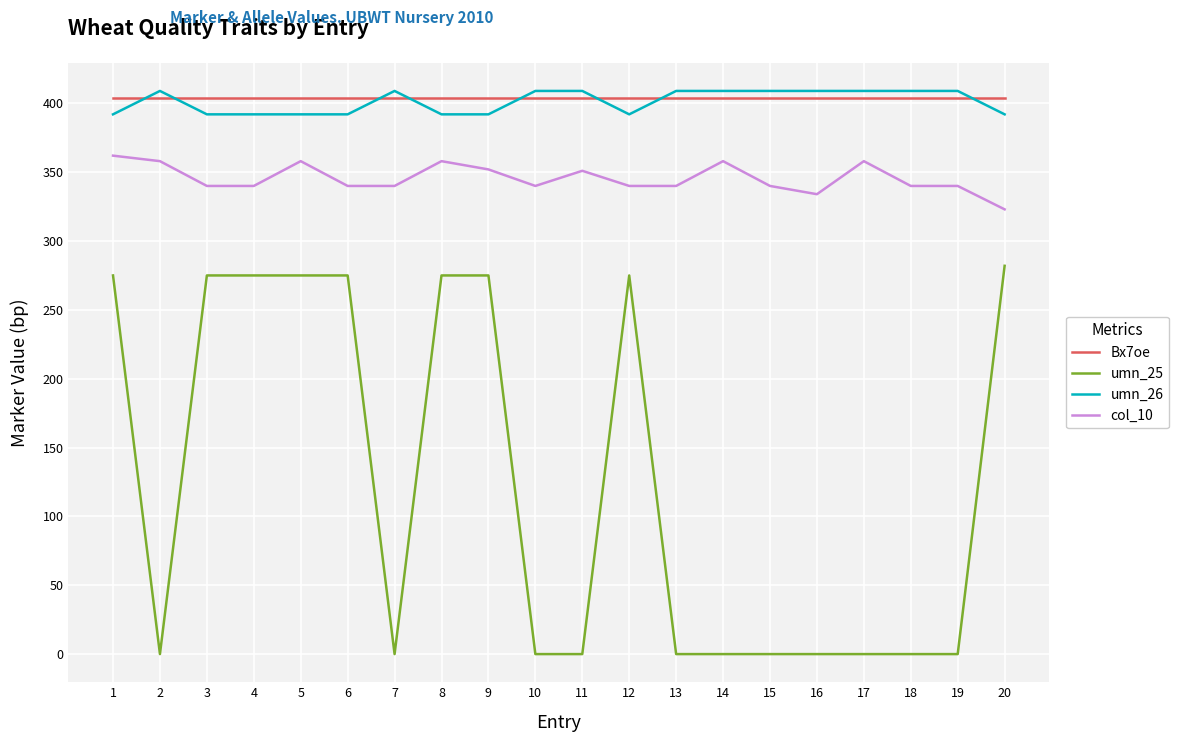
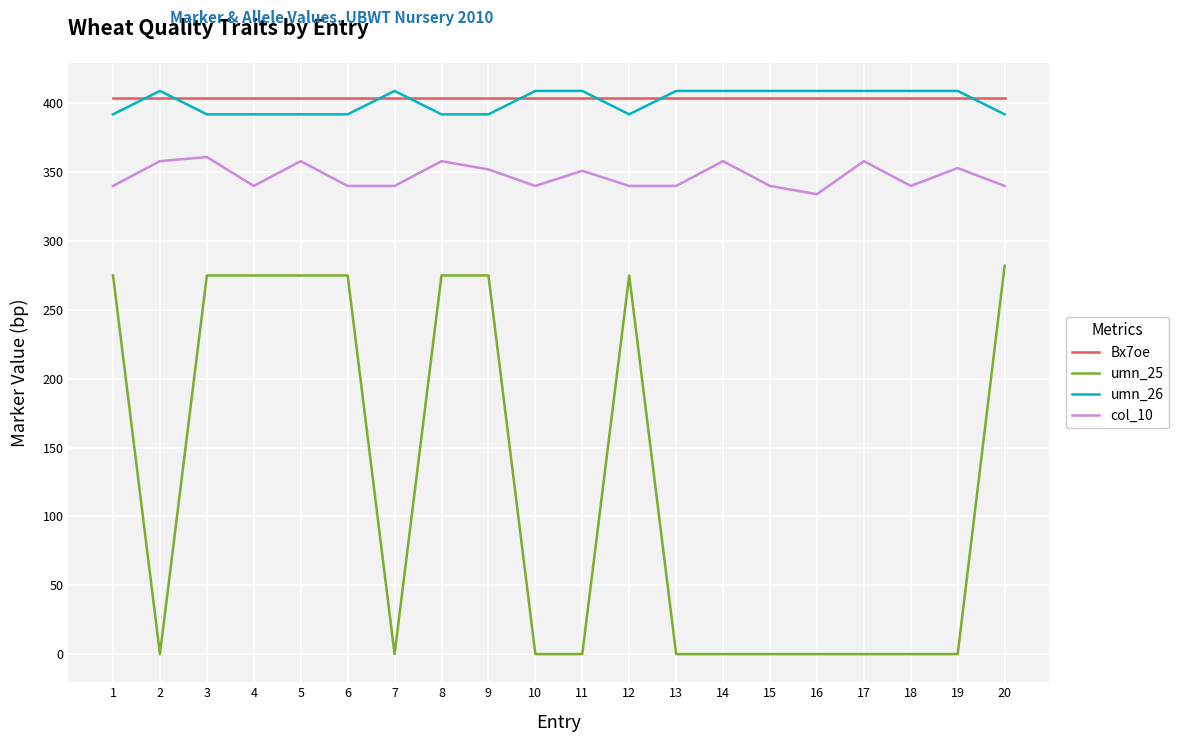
  {
    "Bx7oe": {
      "1": 404,
      "2": 404,
      "3": 404,
      "4": 404,
      "5": 404,
      "6": 404,
      "7": 404,
      "8": 404,
      "9": 404,
      "10": 404,
      "11": 404,
      "12": 404,
      "13": 404,
      "14": 404,
      "15": 404,
      "16": 404,
      "17": 404,
      "18": 404,
      "19": 404,
      "20": 404
    },
    "umn_25": {
      "1": 275,
      "2": 0,
      "3": 275,
      "4": 275,
      "5": 275,
      "6": 275,
      "7": 0,
      "8": 275,
      "9": 275,
      "10": 0,
      "11": 0,
      "12": 275,
      "13": 0,
      "14": 0,
      "15": 0,
      "16": 0,
      "17": 0,
      "18": 0,
      "19": 0,
      "20": 282
    },
    "umn_26": {
      "1": 392,
      "2": 409,
      "3": 392,
      "4": 392,
      "5": 392,
      "6": 392,
      "7": 409,
      "8": 392,
      "9": 392,
      "10": 409,
      "11": 409,
      "12": 392,
      "13": 409,
      "14": 409,
      "15": 409,
      "16": 409,
      "17": 409,
      "18": 409,
      "19": 409,
      "20": 392
    },
    "col_10": {
-     "1": 362,
+     "1": 340,
      "2": 358,
-     "3": 340,
+     "3": 361,
      "4": 340,
      "5": 358,
      "6": 340,
      "7": 340,
      "8": 358,
      "9": 352,
      "10": 340,
      "11": 351,
      "12": 340,
      "13": 340,
      "14": 358,
      "15": 340,
      "16": 334,
      "17": 358,
      "18": 340,
-     "19": 340,
-     "20": 323
+     "19": 353,
+     "20": 340
    }
  }
